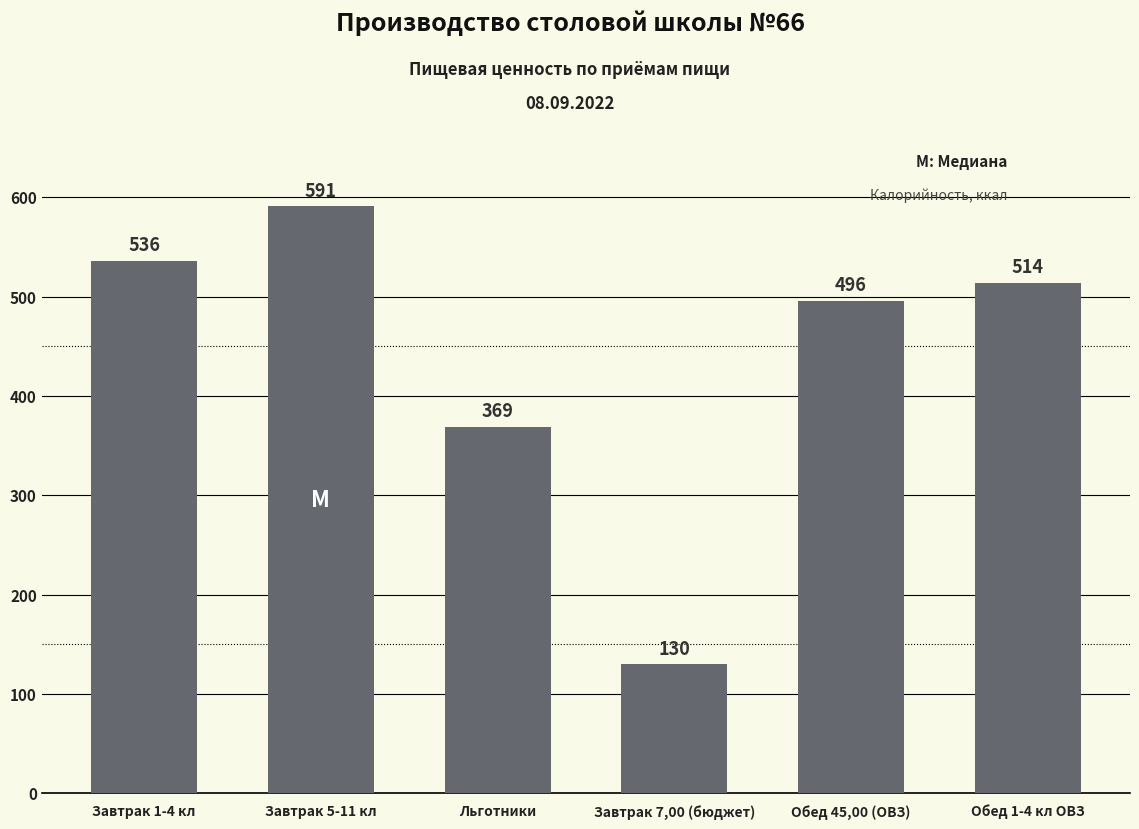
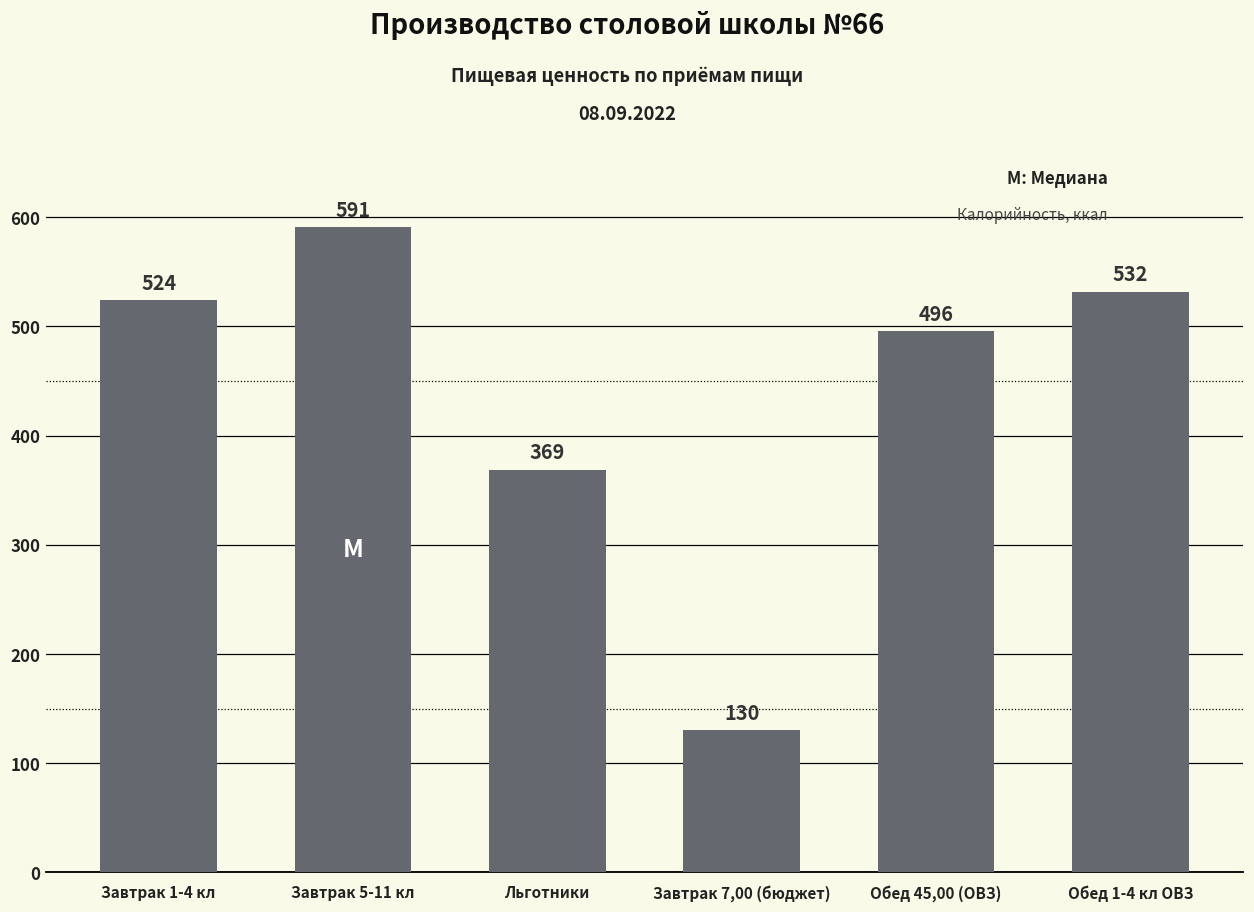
  {
-   "Завтрак 1-4 кл": 536,
+   "Завтрак 1-4 кл": 524,
    "Завтрак 5-11 кл": 591,
    "Льготники": 369,
    "Завтрак 7,00 (бюджет)": 130,
    "Обед 45,00 (ОВЗ)": 496,
-   "Обед 1-4 кл ОВЗ": 514
+   "Обед 1-4 кл ОВЗ": 532
  }
